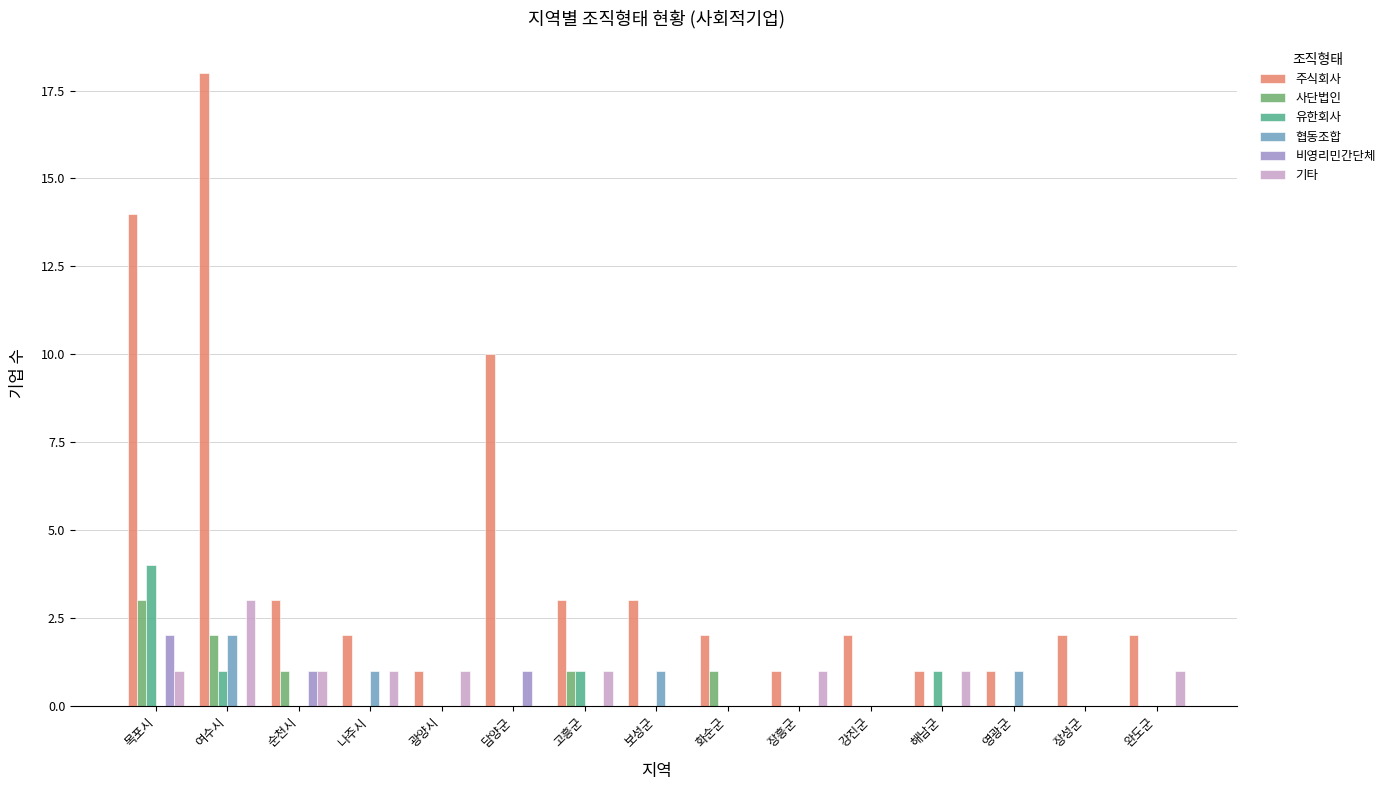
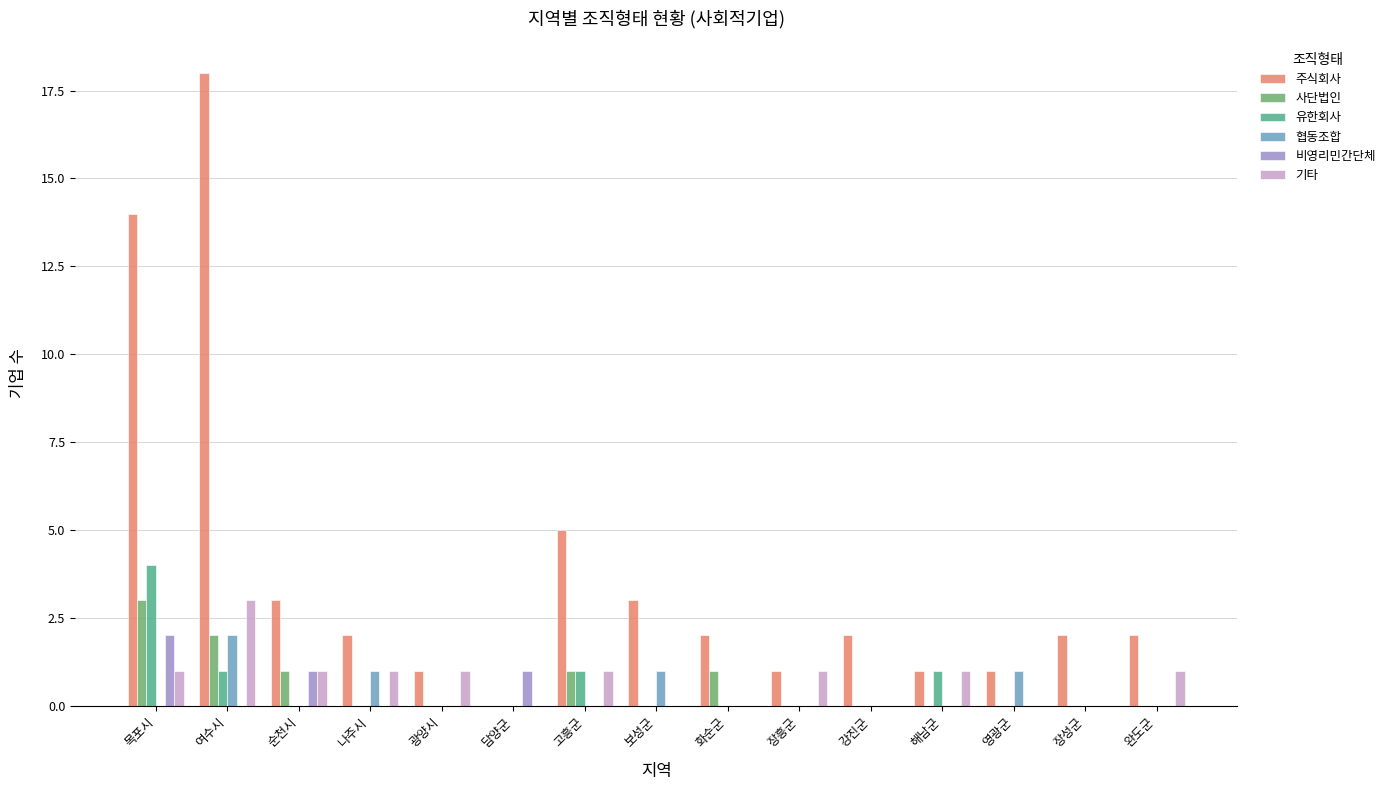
  {
    "주식회사": {
      "목포시": 14,
      "여수시": 18,
      "순천시": 3,
      "나주시": 2,
      "광양시": 1,
-     "담양군": 10,
-     "고흥군": 3,
+     "담양군": 0,
+     "고흥군": 5,
      "보성군": 3,
      "화순군": 2,
      "장흥군": 1,
      "강진군": 2,
      "해남군": 1,
      "영광군": 1,
      "장성군": 2,
      "완도군": 2
    }
  }
